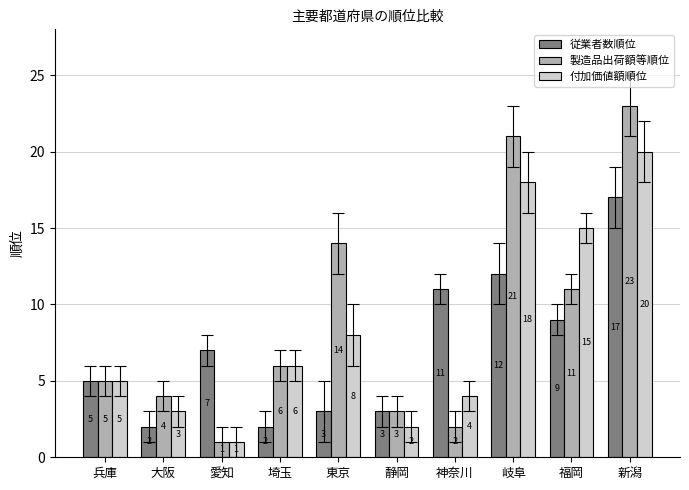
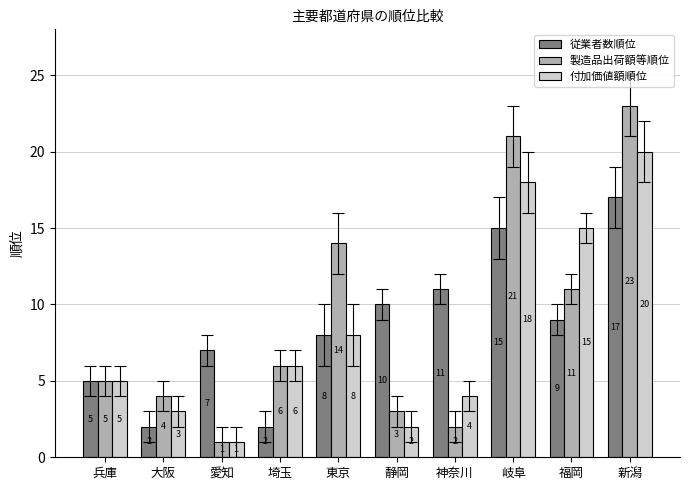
  {
    "従業者数順位": {
      "兵庫": 5,
      "愛知": 7,
-     "東京": 3,
-     "静岡": 3,
+     "東京": 8,
+     "静岡": 10,
      "神奈川": 11,
-     "岐阜": 12,
+     "岐阜": 15,
      "福岡": 9,
      "新潟": 17
    }
  }
